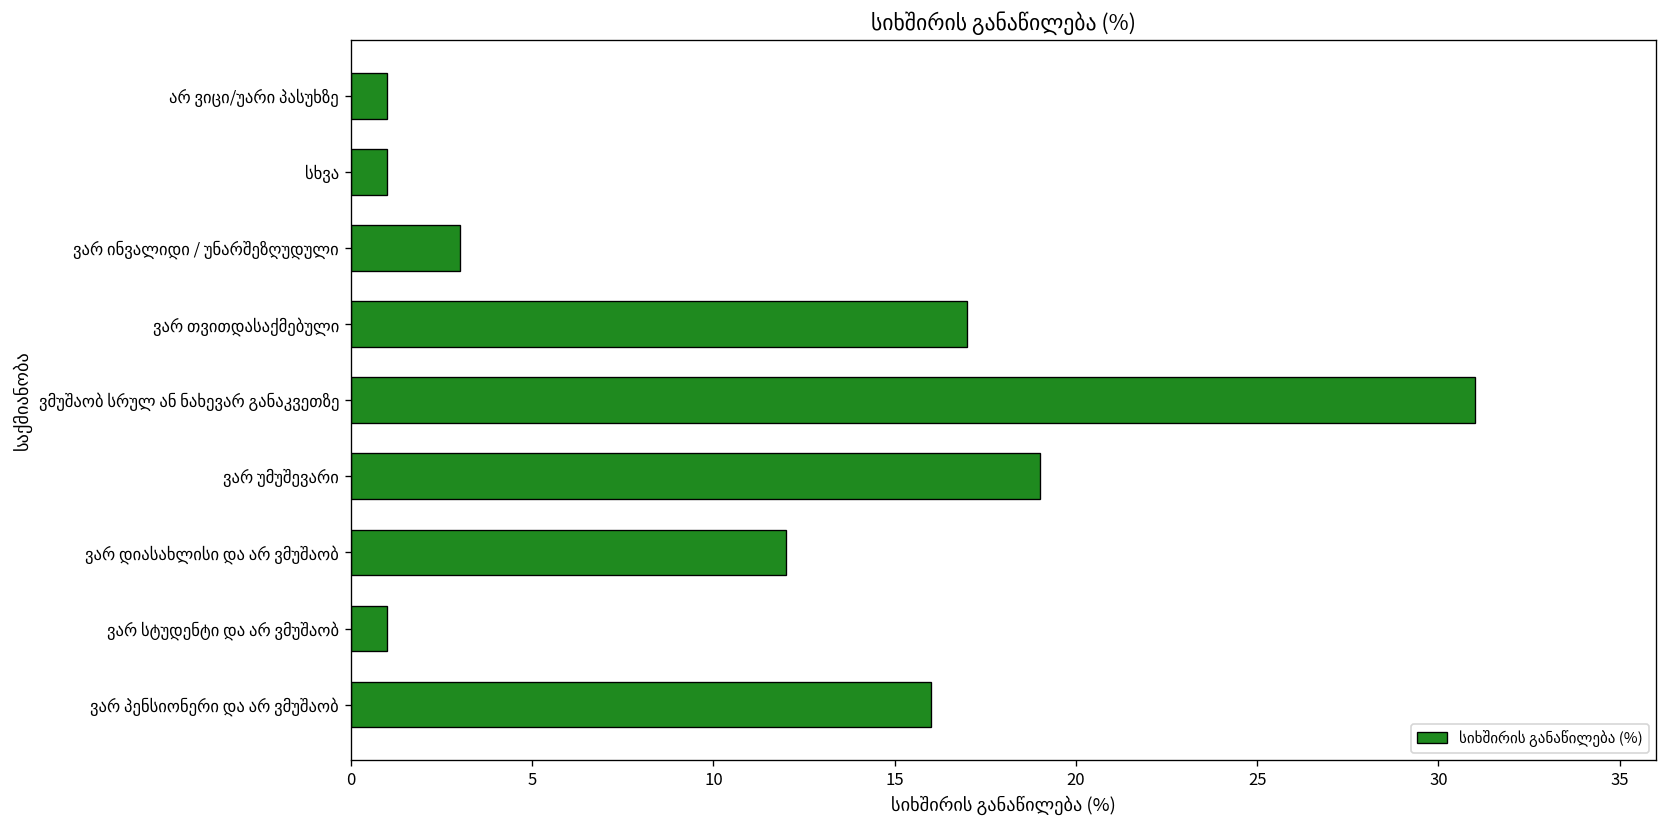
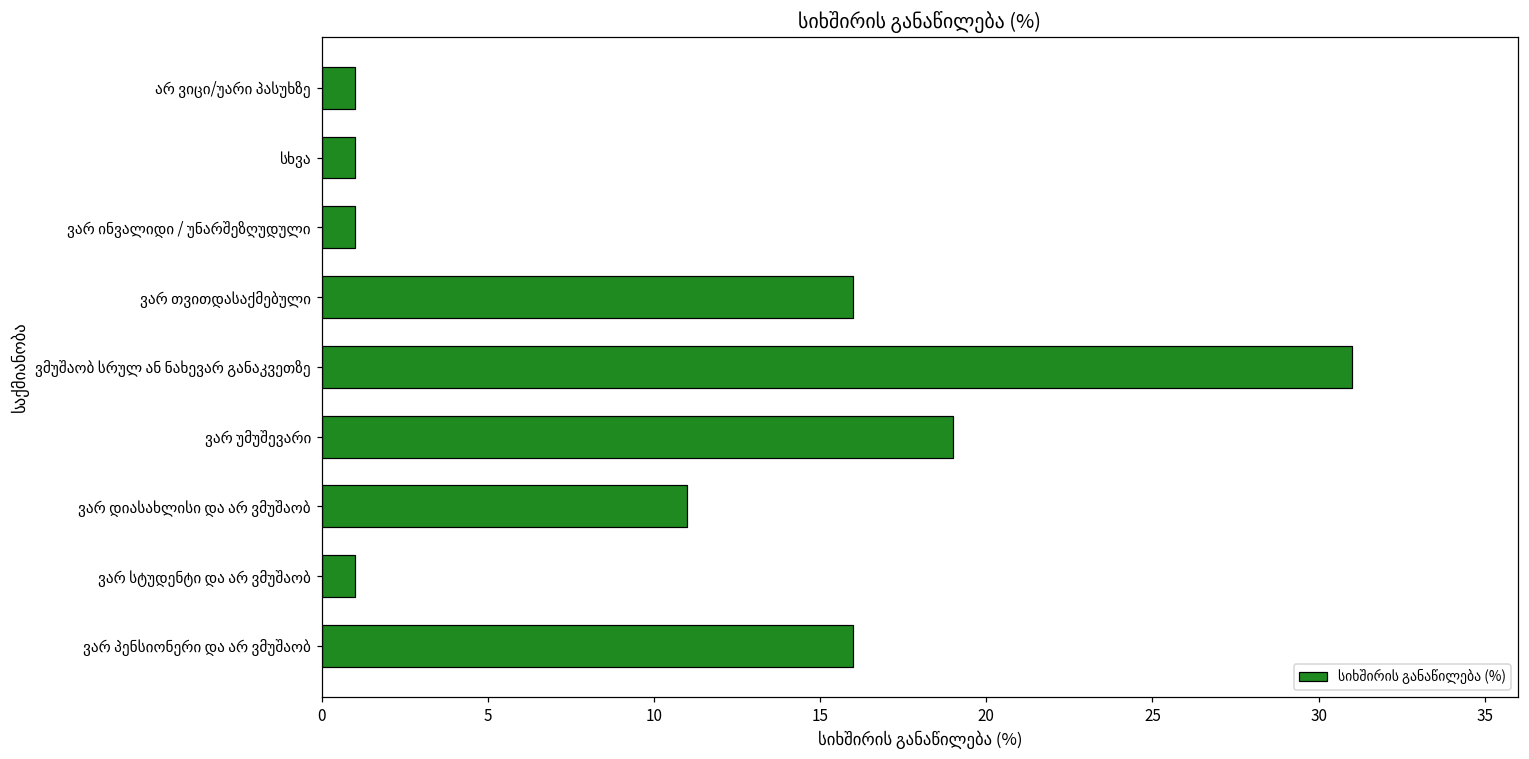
  {
    "არ ვიცი/უარი პასუხზე": 1,
    "სხვა": 1,
-   "ვარ ინვალიდი / უნარშეზღუდული": 3,
-   "ვარ თვითდასაქმებული": 17,
+   "ვარ ინვალიდი / უნარშეზღუდული": 1,
+   "ვარ თვითდასაქმებული": 16,
    "ვმუშაობ სრულ ან ნახევარ განაკვეთზე": 31,
    "ვარ უმუშევარი": 19,
-   "ვარ დიასახლისი და არ ვმუშაობ": 12,
+   "ვარ დიასახლისი და არ ვმუშაობ": 11,
    "ვარ სტუდენტი და არ ვმუშაობ": 1,
    "ვარ პენსიონერი და არ ვმუშაობ": 16
  }
